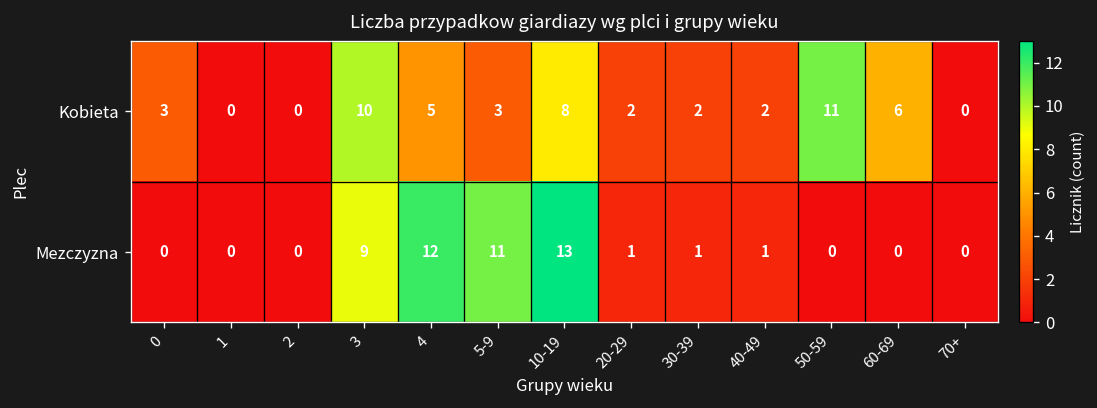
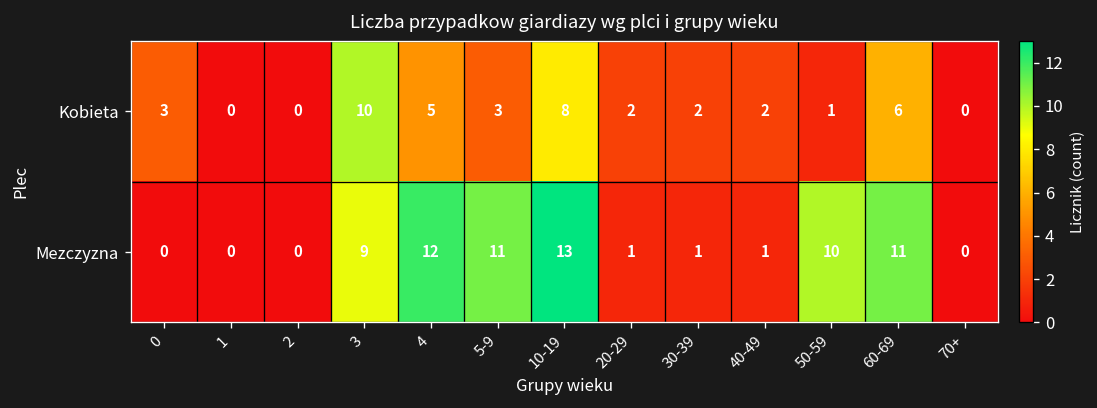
  {
    "Kobieta": {
      "0": 3,
      "1": 0,
      "2": 0,
      "3": 10,
      "4": 5,
      "5-9": 3,
      "10-19": 8,
      "20-29": 2,
      "30-39": 2,
      "40-49": 2,
-     "50-59": 11,
+     "50-59": 1,
      "60-69": 6,
      "70+": 0
    },
    "Mezczyzna": {
      "0": 0,
      "1": 0,
      "2": 0,
      "3": 9,
      "4": 12,
      "5-9": 11,
      "10-19": 13,
      "20-29": 1,
      "30-39": 1,
      "40-49": 1,
-     "50-59": 0,
-     "60-69": 0,
+     "50-59": 10,
+     "60-69": 11,
      "70+": 0
    }
  }
